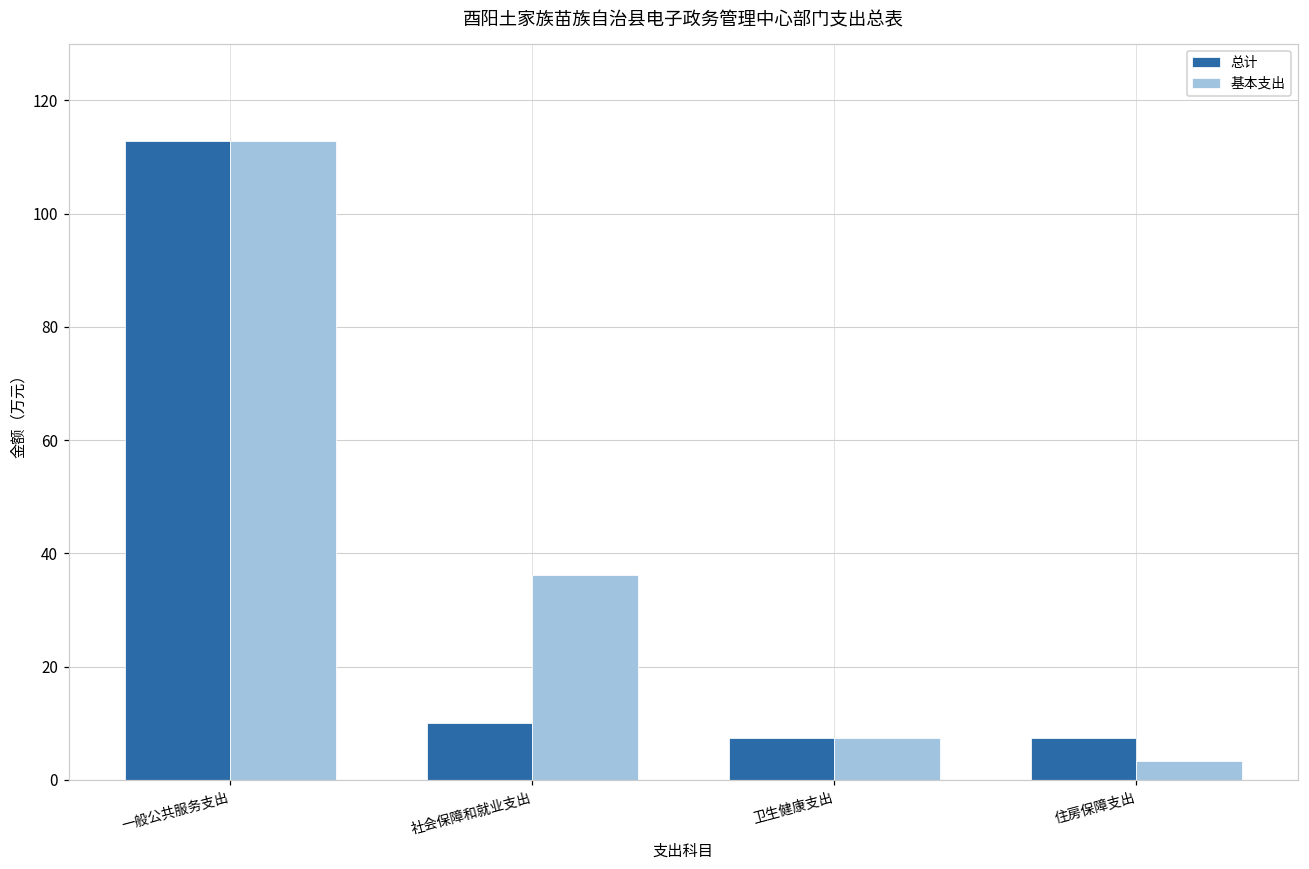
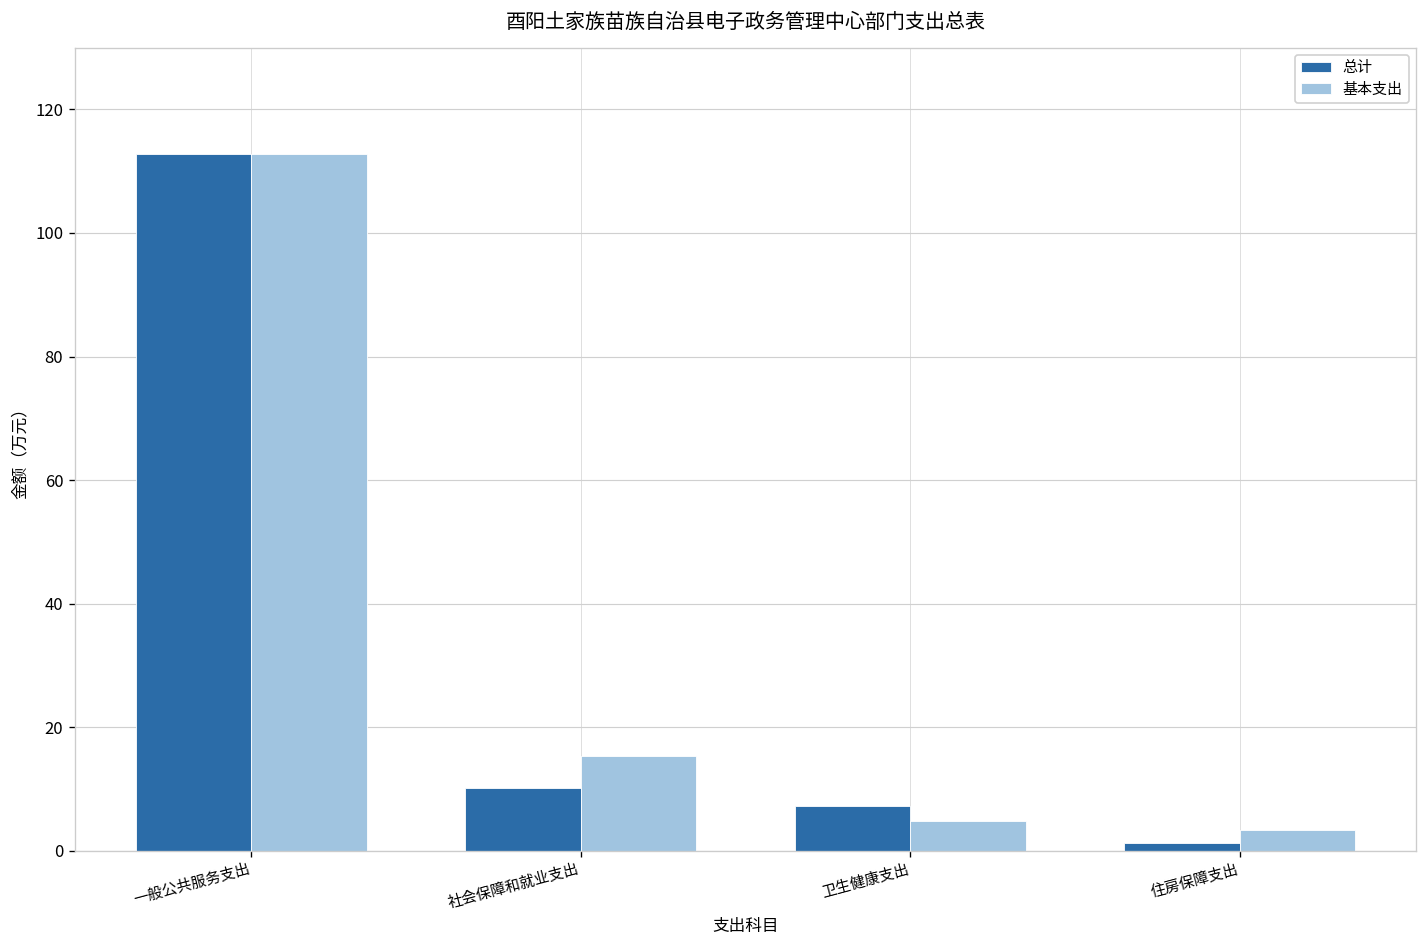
  {
    "总计": {
      "一般公共服务支出": 113,
      "社会保障和就业支出": 10,
      "卫生健康支出": 7,
-     "住房保障支出": 7
+     "住房保障支出": 1
    },
    "基本支出": {
      "一般公共服务支出": 113,
-     "社会保障和就业支出": 36,
-     "卫生健康支出": 7,
+     "社会保障和就业支出": 15,
+     "卫生健康支出": 5,
      "住房保障支出": 3
    }
  }
